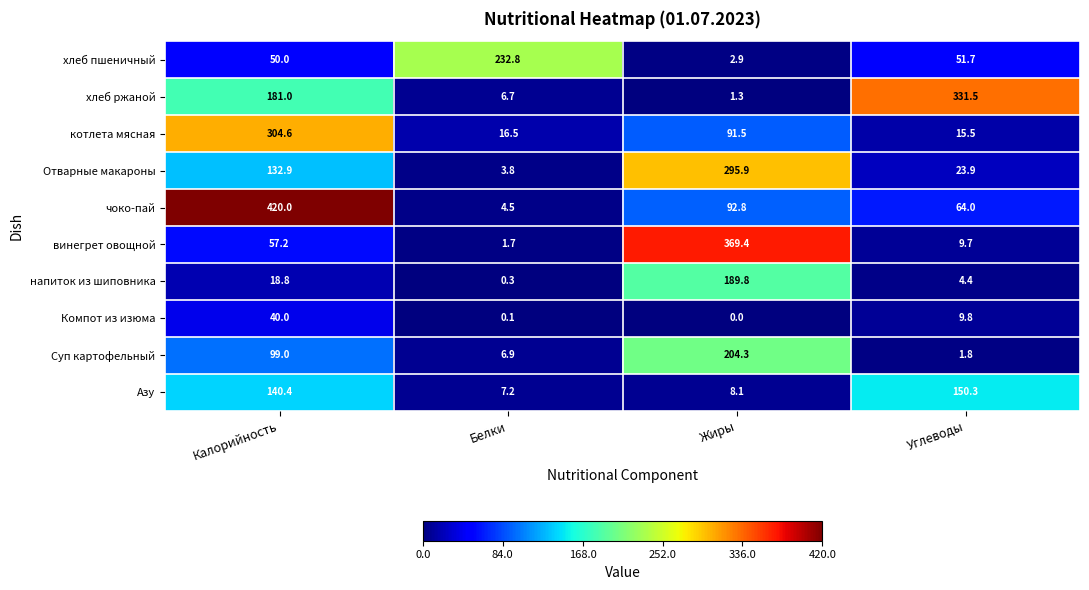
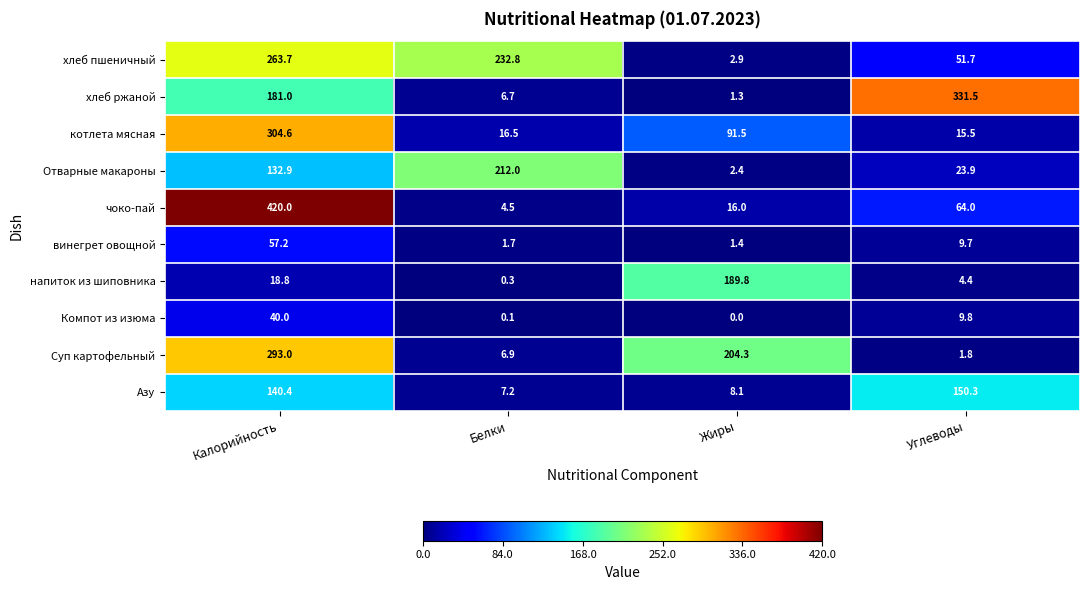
  {
    "хлеб пшеничный": {
-     "Калорийность": 50.0,
+     "Калорийность": 263.7,
      "Белки": 232.8,
      "Жиры": 2.9,
      "Углеводы": 51.7
    },
    "хлеб ржаной": {
      "Калорийность": 181.0,
      "Белки": 6.7,
      "Жиры": 1.3,
      "Углеводы": 331.5
    },
    "котлета мясная": {
      "Калорийность": 304.6,
      "Белки": 16.5,
      "Жиры": 91.5,
      "Углеводы": 15.5
    },
    "Отварные макароны": {
      "Калорийность": 132.9,
-     "Белки": 3.8,
-     "Жиры": 295.9,
+     "Белки": 212.0,
+     "Жиры": 2.4,
      "Углеводы": 23.9
    },
    "чоко-пай": {
      "Калорийность": 420.0,
      "Белки": 4.5,
-     "Жиры": 92.8,
+     "Жиры": 16.0,
      "Углеводы": 64.0
    },
    "винегрет овощной": {
      "Калорийность": 57.2,
      "Белки": 1.7,
-     "Жиры": 369.4,
+     "Жиры": 1.4,
      "Углеводы": 9.7
    },
    "напиток из шиповника": {
      "Калорийность": 18.8,
      "Белки": 0.3,
      "Жиры": 189.8,
      "Углеводы": 4.4
    },
    "Компот из изюма": {
      "Калорийность": 40.0,
      "Белки": 0.1,
      "Жиры": 0.0,
      "Углеводы": 9.8
    },
    "Суп картофельный": {
-     "Калорийность": 99.0,
+     "Калорийность": 293.0,
      "Белки": 6.9,
      "Жиры": 204.3,
      "Углеводы": 1.8
    },
    "Азу": {
      "Калорийность": 140.4,
      "Белки": 7.2,
      "Жиры": 8.1,
      "Углеводы": 150.3
    }
  }
